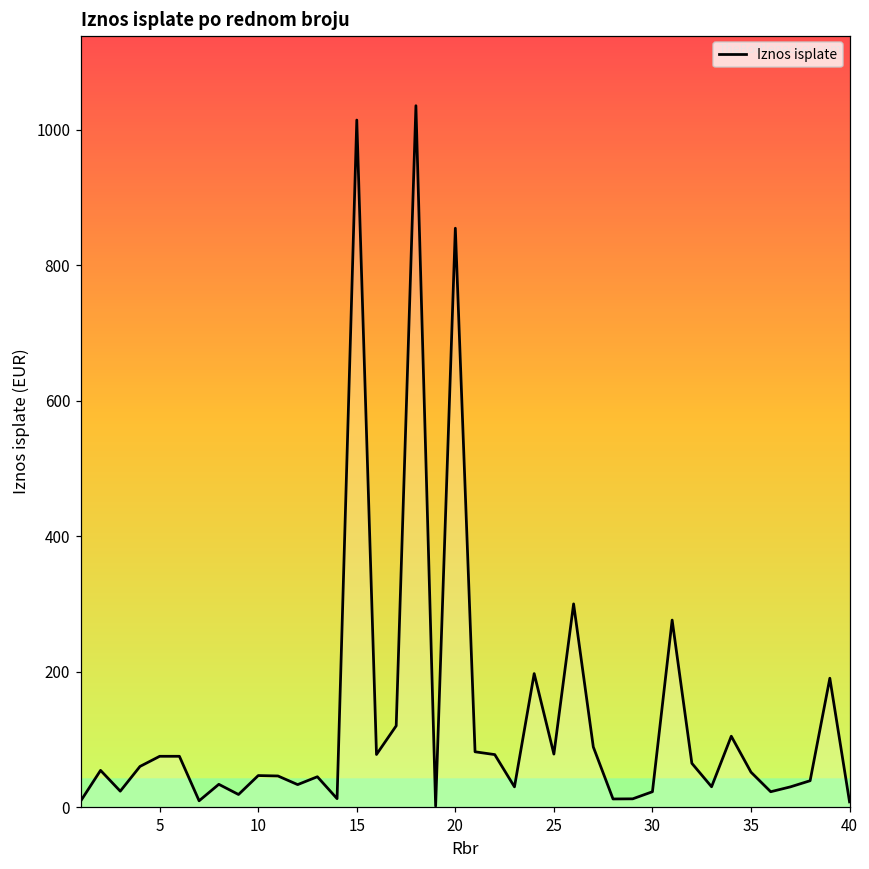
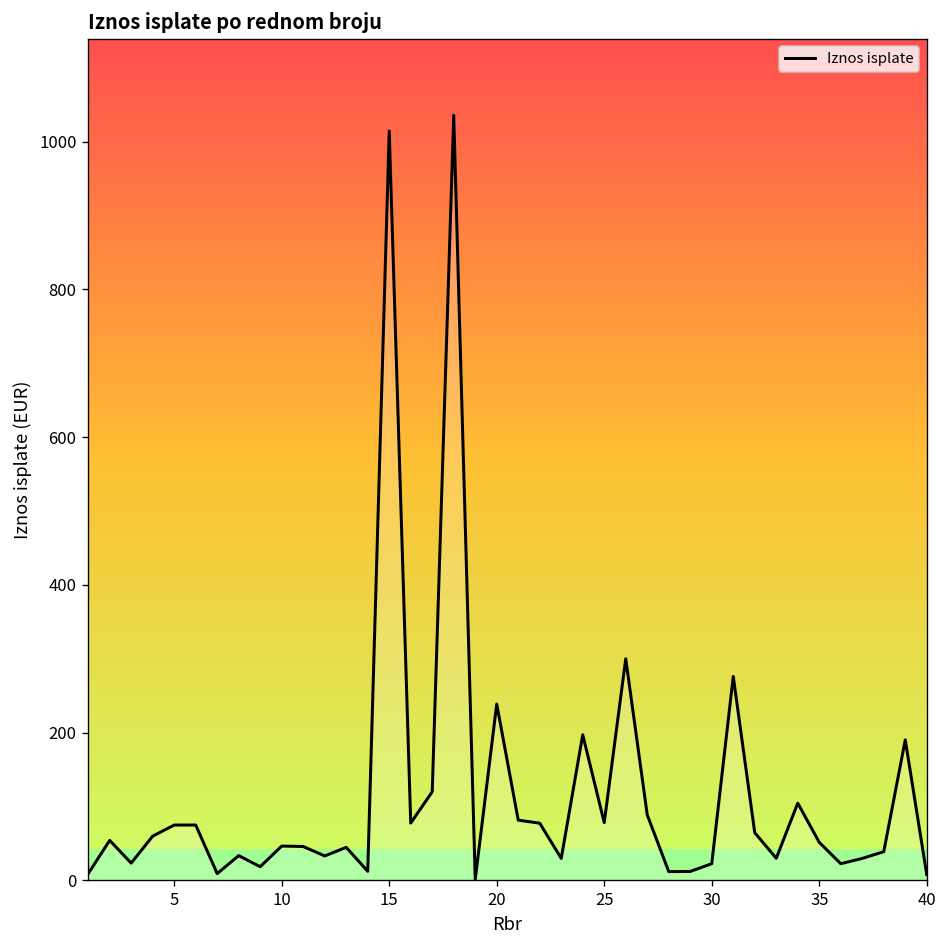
  {
    "5": 80,
    "10": 50,
    "15": 1010,
-   "20": 850,
+   "20": 240,
    "25": 80,
    "35": 50
  }
